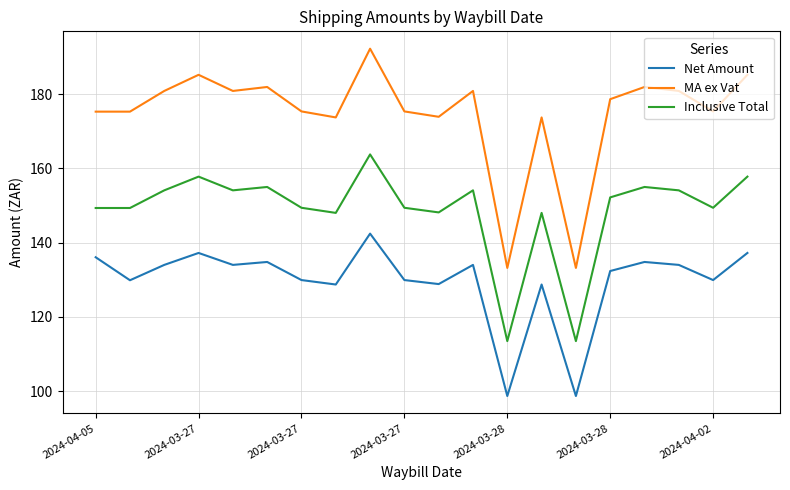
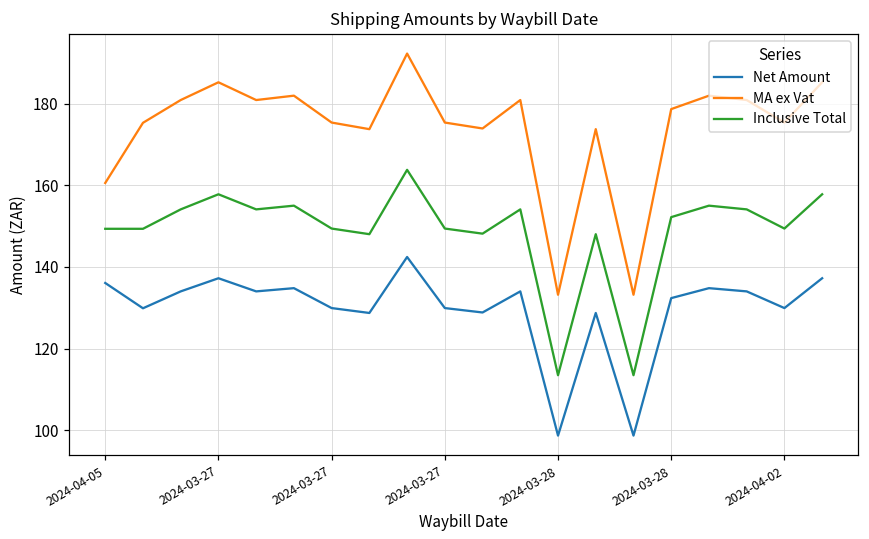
  {
    "Net Amount": {
      "2024-04-05": 136
    },
    "MA ex Vat": {
-     "2024-04-05": 175
+     "2024-04-05": 161
    },
    "Inclusive Total": {
      "2024-04-05": 149
    }
  }
